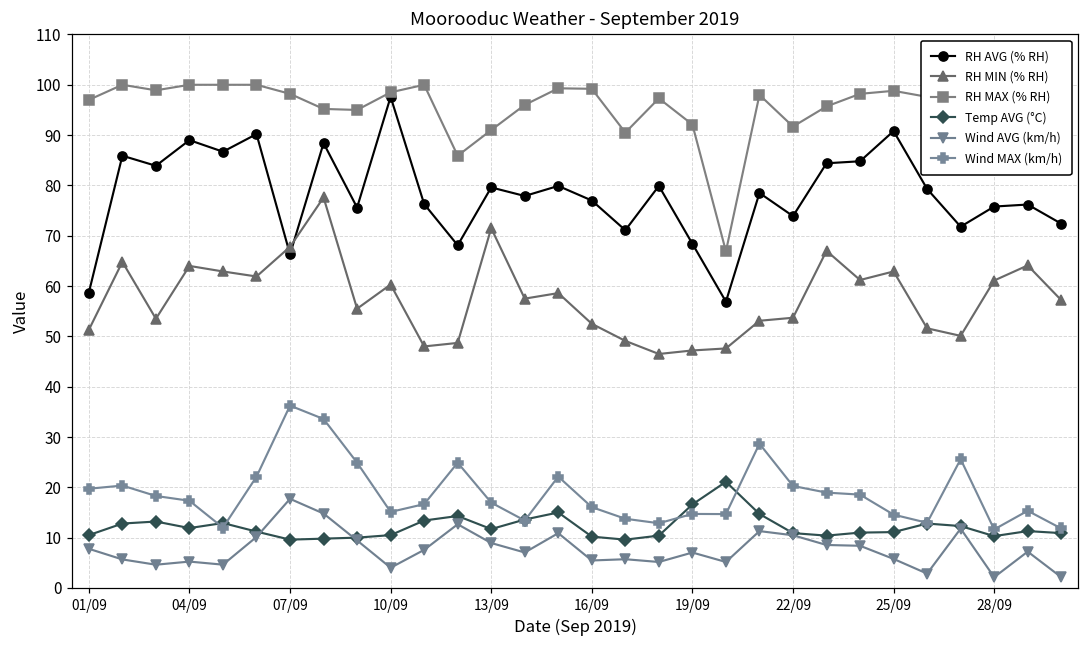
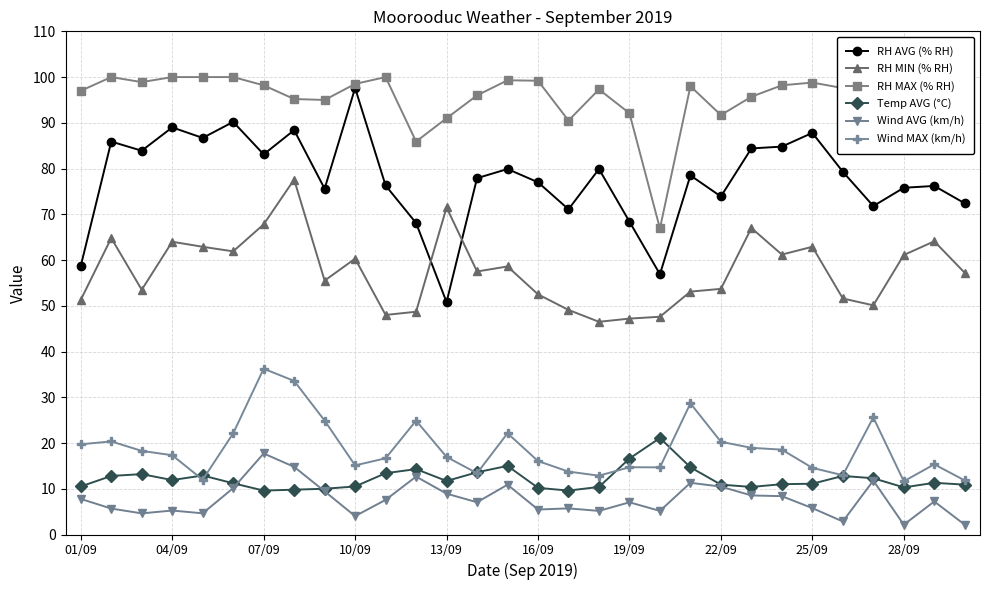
  {
    "RH AVG (% RH)": {
      "01/09": 59,
      "04/09": 89,
-     "07/09": 66,
+     "07/09": 83,
      "10/09": 98,
-     "13/09": 80,
+     "13/09": 51,
      "16/09": 77,
      "19/09": 68,
      "22/09": 74,
-     "25/09": 91,
+     "25/09": 88,
      "28/09": 76
    },
    "Temp AVG (°C)": {
      "01/09": 11,
      "04/09": 12,
      "07/09": 10,
      "10/09": 11,
      "13/09": 12,
      "16/09": 10,
      "19/09": 17,
      "25/09": 11,
      "28/09": 10
    }
  }
